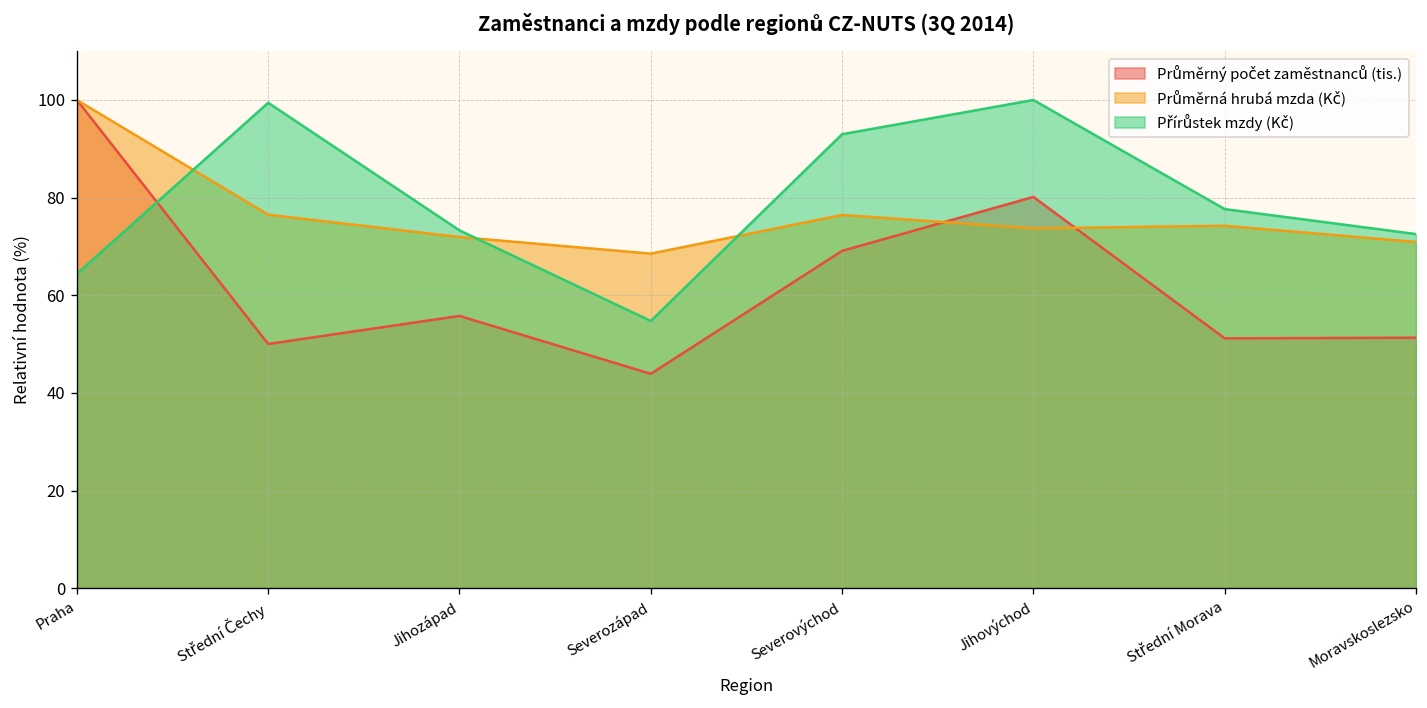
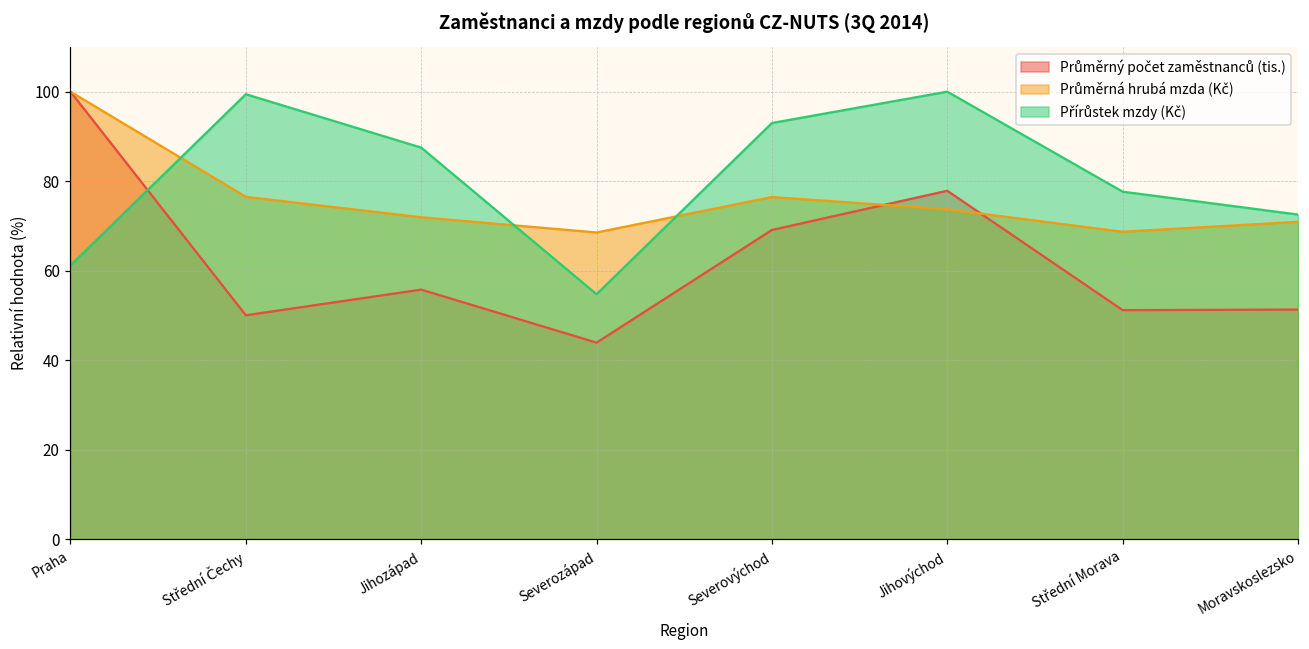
  {
    "Průměrný počet zaměstnanců (tis.)": {
      "Střední Čechy": 50,
      "Jihozápad": 56,
      "Severozápad": 44,
      "Severovýchod": 69,
-     "Jihovýchod": 80,
+     "Jihovýchod": 78,
      "Střední Morava": 51,
      "Moravskoslezsko": 51
    },
    "Průměrná hrubá mzda (Kč)": {
      "Střední Čechy": 76,
      "Jihozápad": 72,
      "Severozápad": 69,
      "Severovýchod": 76,
      "Jihovýchod": 74,
-     "Střední Morava": 74,
+     "Střední Morava": 69,
      "Moravskoslezsko": 71
    },
    "Přírůstek mzdy (Kč)": {
-     "Praha": 64,
+     "Praha": 61,
      "Střední Čechy": 99,
-     "Jihozápad": 73,
+     "Jihozápad": 88,
      "Severozápad": 55,
      "Severovýchod": 93,
      "Jihovýchod": 100,
      "Střední Morava": 78,
      "Moravskoslezsko": 73
    }
  }
